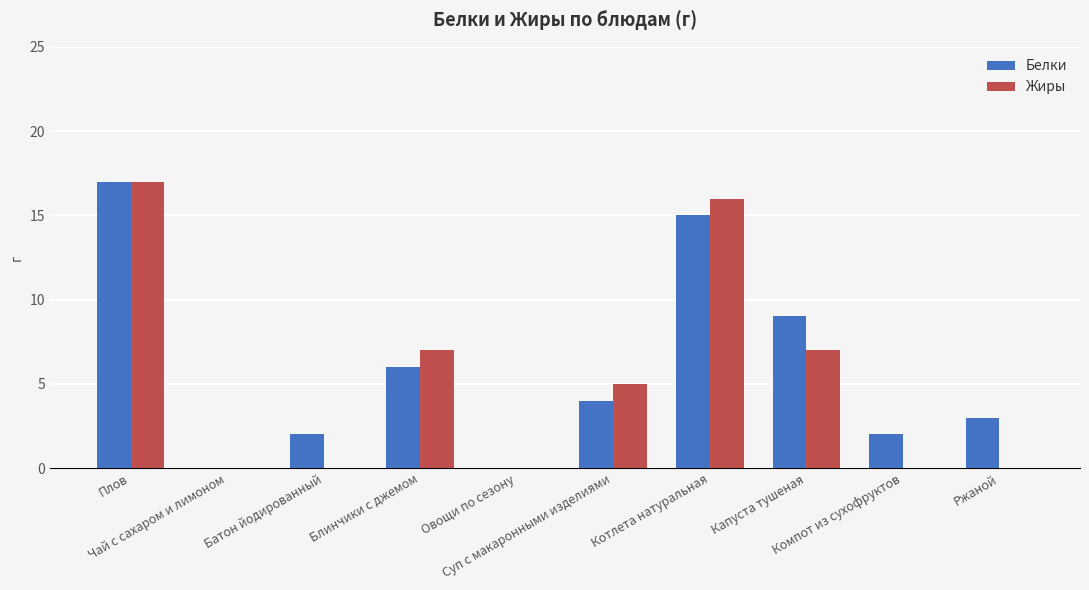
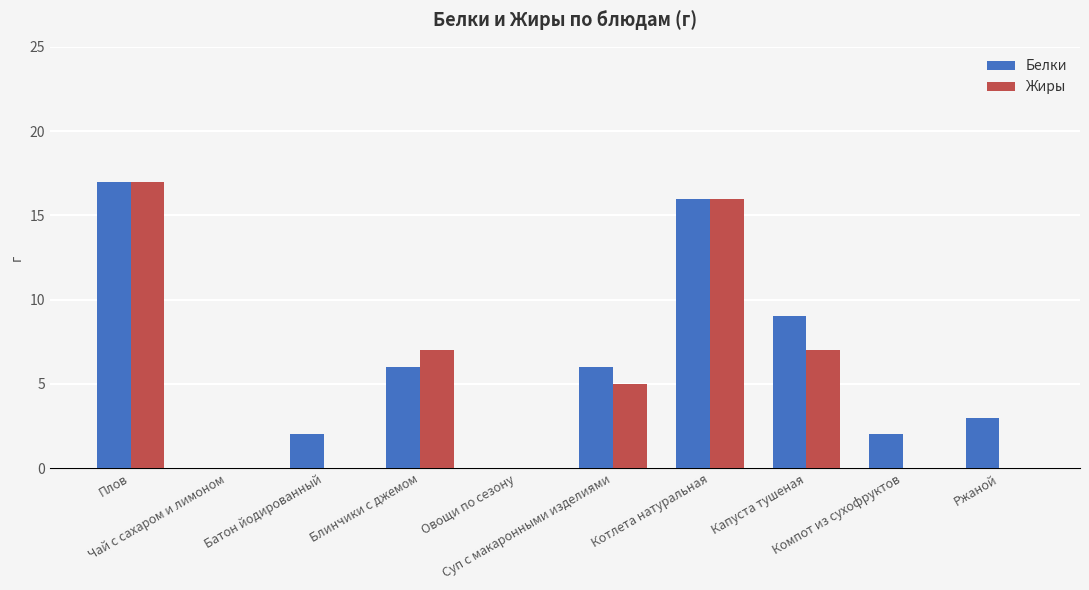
  {
    "Белки": {
      "Плов": 17,
      "Чай с сахаром и лимоном": 0,
      "Батон йодированный": 2,
      "Блинчики с джемом": 6,
      "Овощи по сезону": 0,
-     "Суп с макаронными изделиями": 4,
-     "Котлета натуральная": 15,
+     "Суп с макаронными изделиями": 6,
+     "Котлета натуральная": 16,
      "Капуста тушеная": 9,
      "Компот из сухофруктов": 2,
      "Ржаной": 3
    },
    "Жиры": {
      "Плов": 17,
      "Чай с сахаром и лимоном": 0,
      "Батон йодированный": 0,
      "Блинчики с джемом": 7,
      "Овощи по сезону": 0,
      "Суп с макаронными изделиями": 5,
      "Котлета натуральная": 16,
      "Капуста тушеная": 7,
      "Компот из сухофруктов": 0,
      "Ржаной": 0
    }
  }
